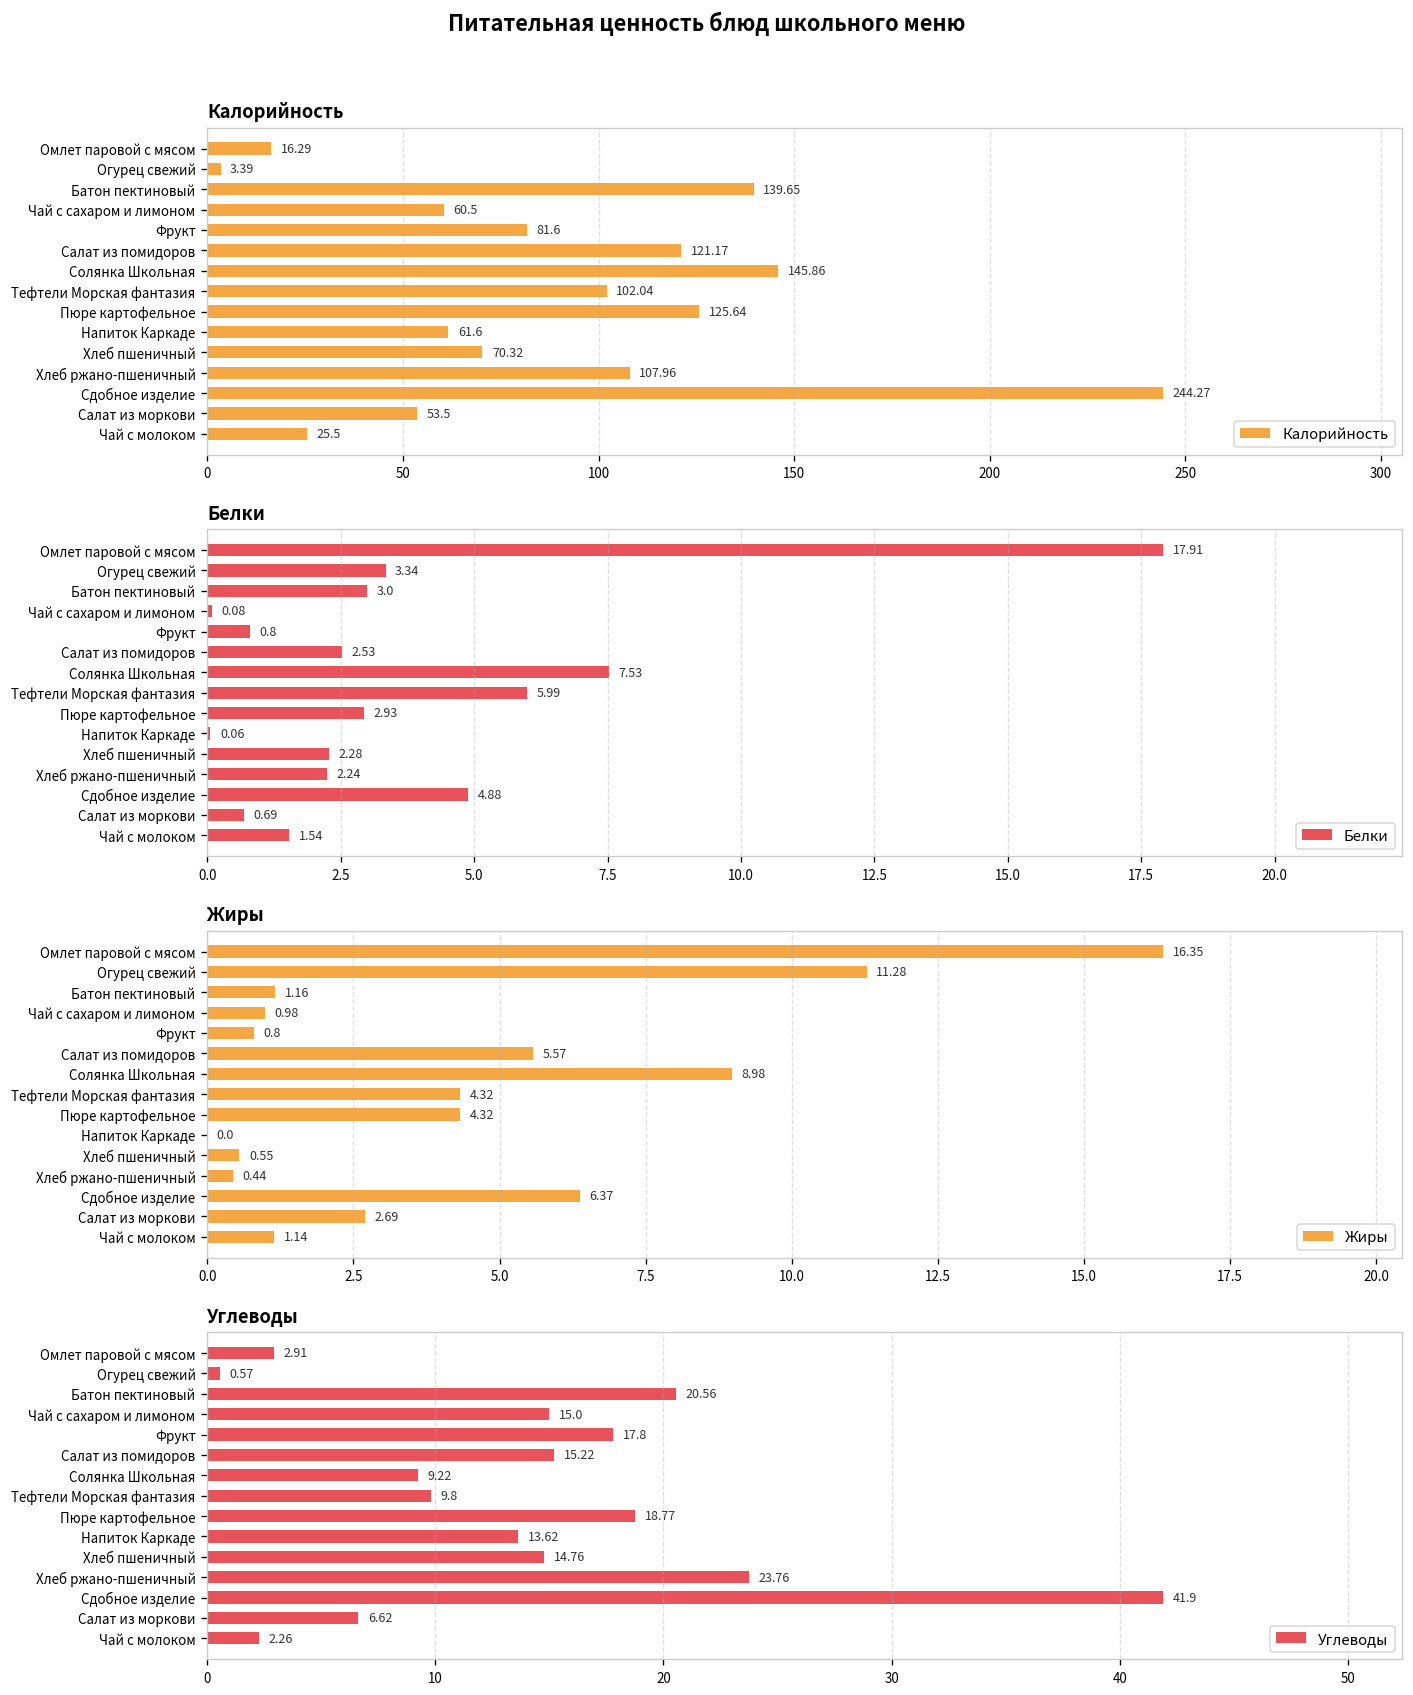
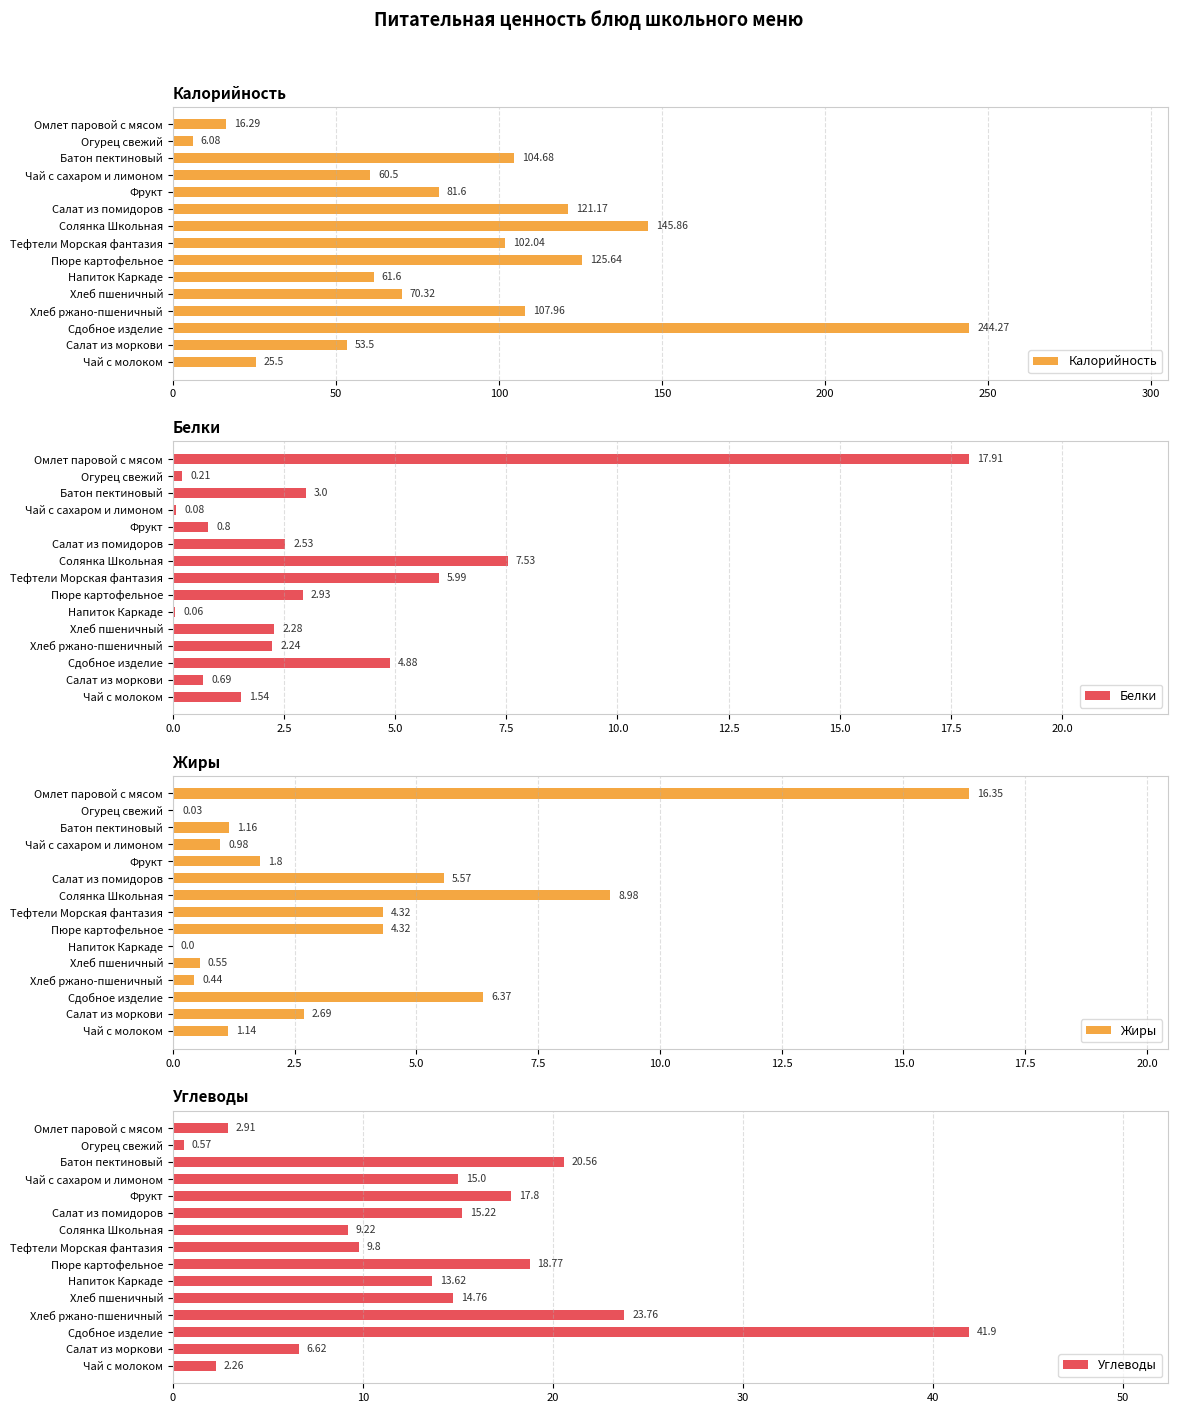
  {
    "Калорийность": {
      "Омлет паровой с мясом": 16.29,
-     "Огурец свежий": 3.39,
-     "Батон пектиновый": 139.65,
+     "Огурец свежий": 6.08,
+     "Батон пектиновый": 104.68,
      "Чай с сахаром и лимоном": 60.5,
      "Фрукт": 81.6,
      "Салат из помидоров": 121.17,
      "Солянка Школьная": 145.86,
      "Тефтели Морская фантазия": 102.04,
      "Пюре картофельное": 125.64,
      "Напиток Каркаде": 61.6,
      "Хлеб пшеничный": 70.32,
      "Хлеб ржано-пшеничный": 107.96,
      "Сдобное изделие": 244.27,
      "Салат из моркови": 53.5,
      "Чай с молоком": 25.5
    },
    "Белки": {
      "Омлет паровой с мясом": 17.91,
-     "Огурец свежий": 3.34,
+     "Огурец свежий": 0.21,
      "Батон пектиновый": 3.0,
      "Чай с сахаром и лимоном": 0.08,
      "Фрукт": 0.8,
      "Салат из помидоров": 2.53,
      "Солянка Школьная": 7.53,
      "Тефтели Морская фантазия": 5.99,
      "Пюре картофельное": 2.93,
      "Напиток Каркаде": 0.06,
      "Хлеб пшеничный": 2.28,
      "Хлеб ржано-пшеничный": 2.24,
      "Сдобное изделие": 4.88,
      "Салат из моркови": 0.69,
      "Чай с молоком": 1.54
    },
    "Жиры": {
      "Омлет паровой с мясом": 16.35,
-     "Огурец свежий": 11.28,
+     "Огурец свежий": 0.03,
      "Батон пектиновый": 1.16,
      "Чай с сахаром и лимоном": 0.98,
-     "Фрукт": 0.8,
+     "Фрукт": 1.8,
      "Салат из помидоров": 5.57,
      "Солянка Школьная": 8.98,
      "Тефтели Морская фантазия": 4.32,
      "Пюре картофельное": 4.32,
      "Напиток Каркаде": 0.0,
      "Хлеб пшеничный": 0.55,
      "Хлеб ржано-пшеничный": 0.44,
      "Сдобное изделие": 6.37,
      "Салат из моркови": 2.69,
      "Чай с молоком": 1.14
    },
    "Углеводы": {
      "Омлет паровой с мясом": 2.91,
      "Огурец свежий": 0.57,
      "Батон пектиновый": 20.56,
      "Чай с сахаром и лимоном": 15.0,
      "Фрукт": 17.8,
      "Салат из помидоров": 15.22,
      "Солянка Школьная": 9.22,
      "Тефтели Морская фантазия": 9.8,
      "Пюре картофельное": 18.77,
      "Напиток Каркаде": 13.62,
      "Хлеб пшеничный": 14.76,
      "Хлеб ржано-пшеничный": 23.76,
      "Сдобное изделие": 41.9,
      "Салат из моркови": 6.62,
      "Чай с молоком": 2.26
    }
  }
